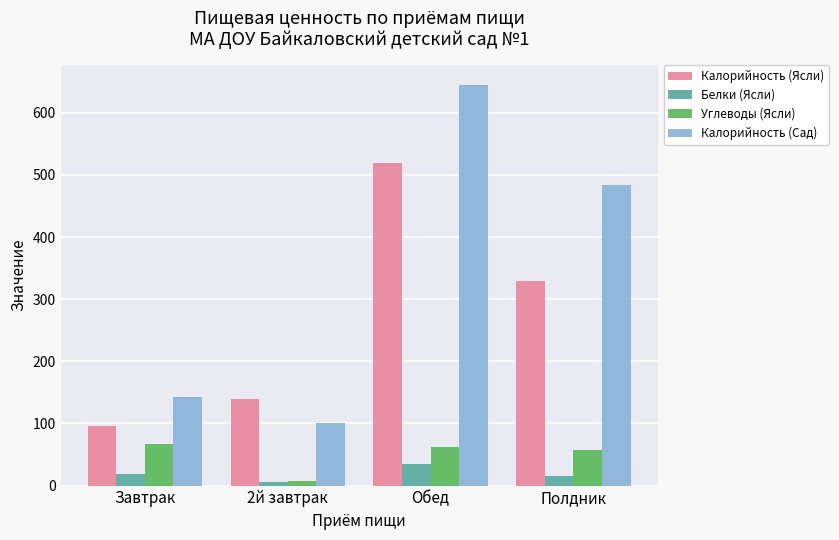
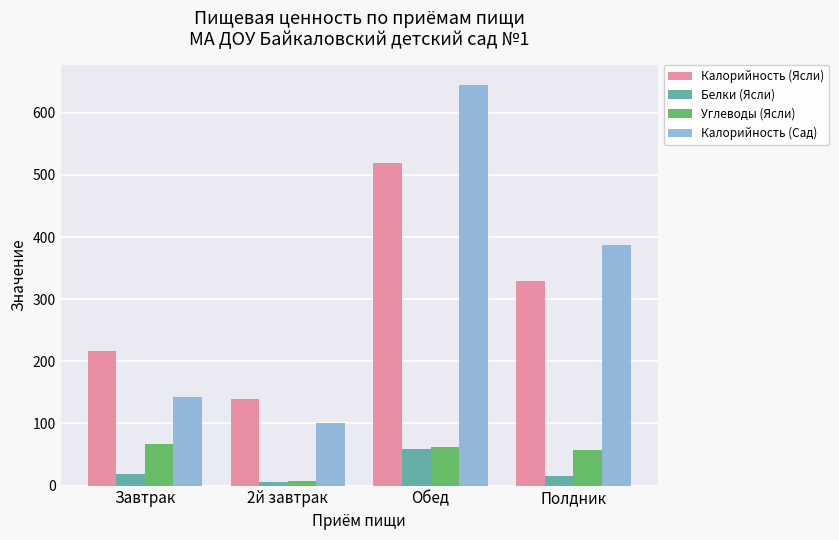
  {
    "Калорийность (Ясли)": {
-     "Завтрак": 100,
+     "Завтрак": 220,
      "2й завтрак": 140,
      "Обед": 520,
      "Полдник": 330
    },
    "Белки (Ясли)": {
      "Завтрак": 20,
      "2й завтрак": 10,
-     "Обед": 30,
+     "Обед": 60,
      "Полдник": 20
    },
    "Углеводы (Ясли)": {
      "Завтрак": 70,
      "2й завтрак": 10,
      "Обед": 60,
      "Полдник": 60
    },
    "Калорийность (Сад)": {
      "Завтрак": 140,
      "2й завтрак": 100,
      "Обед": 650,
-     "Полдник": 480
+     "Полдник": 390
    }
  }
